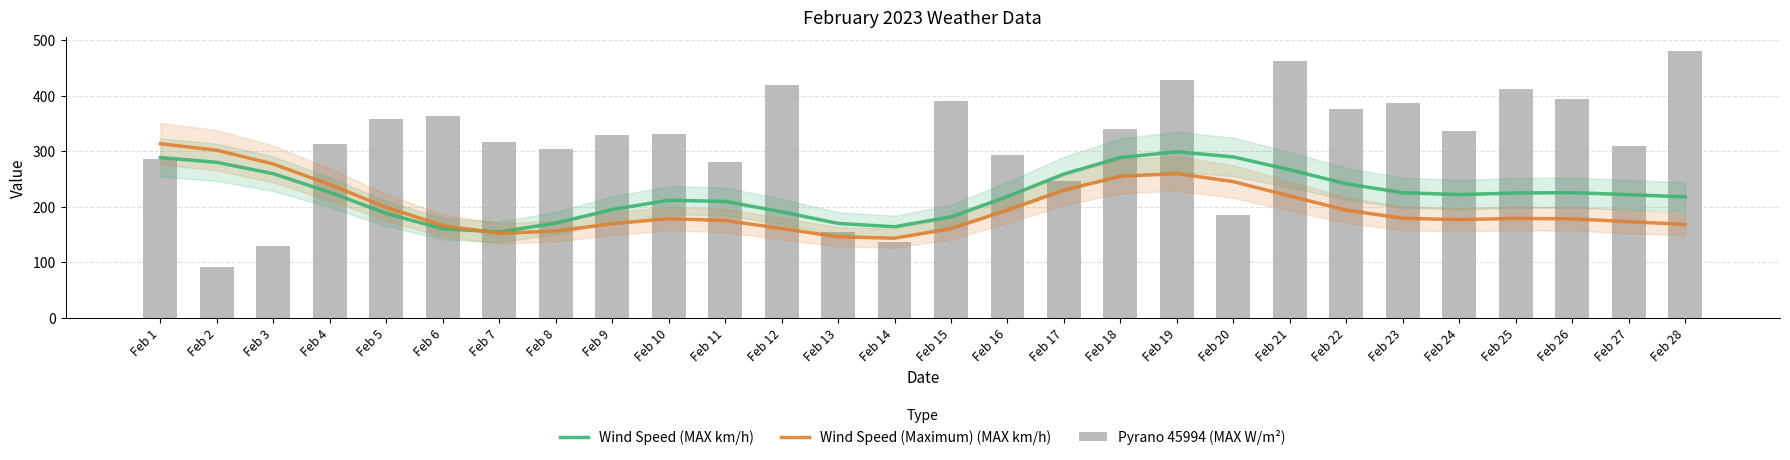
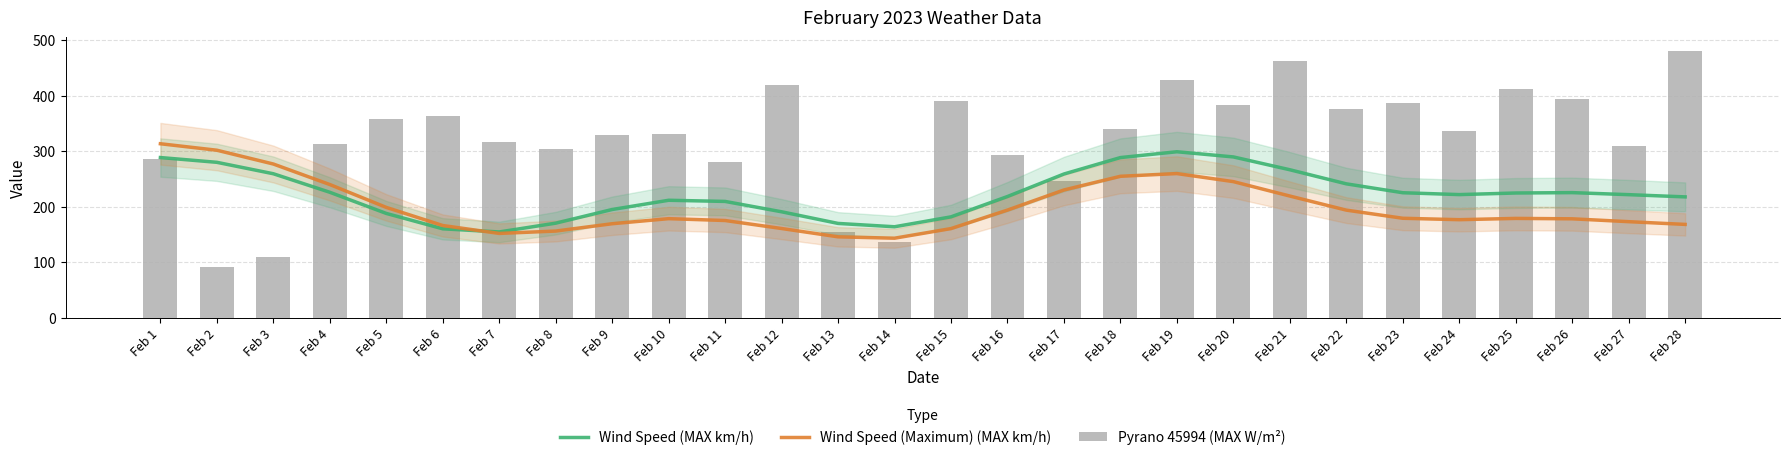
  {
    "Pyrano 45994 (MAX W/m²)": {
      "Feb 1": 290,
      "Feb 2": 90,
-     "Feb 3": 130,
+     "Feb 3": 110,
      "Feb 4": 310,
      "Feb 5": 360,
      "Feb 6": 360,
      "Feb 7": 320,
      "Feb 8": 300,
      "Feb 9": 330,
      "Feb 10": 330,
      "Feb 11": 280,
      "Feb 12": 420,
      "Feb 13": 150,
      "Feb 14": 140,
      "Feb 15": 390,
      "Feb 16": 290,
      "Feb 17": 250,
      "Feb 18": 340,
      "Feb 19": 430,
-     "Feb 20": 180,
+     "Feb 20": 380,
      "Feb 21": 460,
      "Feb 22": 380,
      "Feb 23": 390,
      "Feb 24": 340,
      "Feb 25": 410,
      "Feb 26": 390,
      "Feb 27": 310,
      "Feb 28": 480
    }
  }
